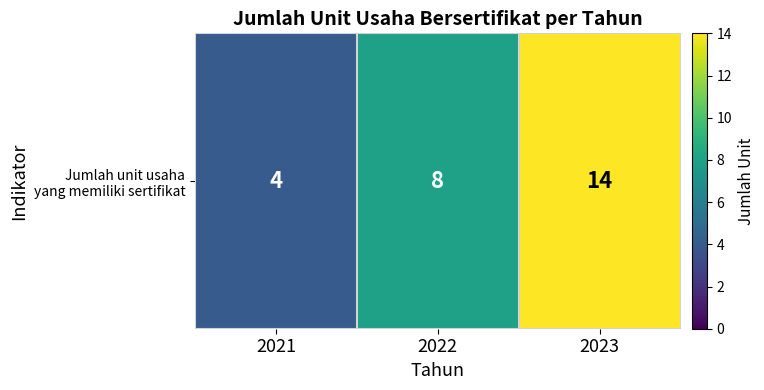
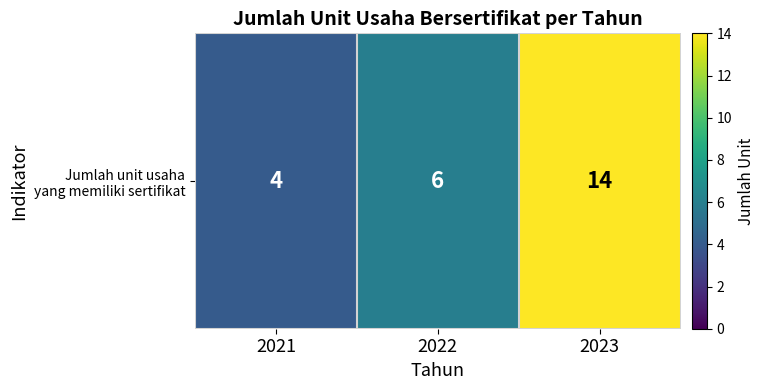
  {
    "Jumlah unit usaha yang memiliki sertifikat": {
      "2021": 4,
-     "2022": 8,
+     "2022": 6,
      "2023": 14
    }
  }
